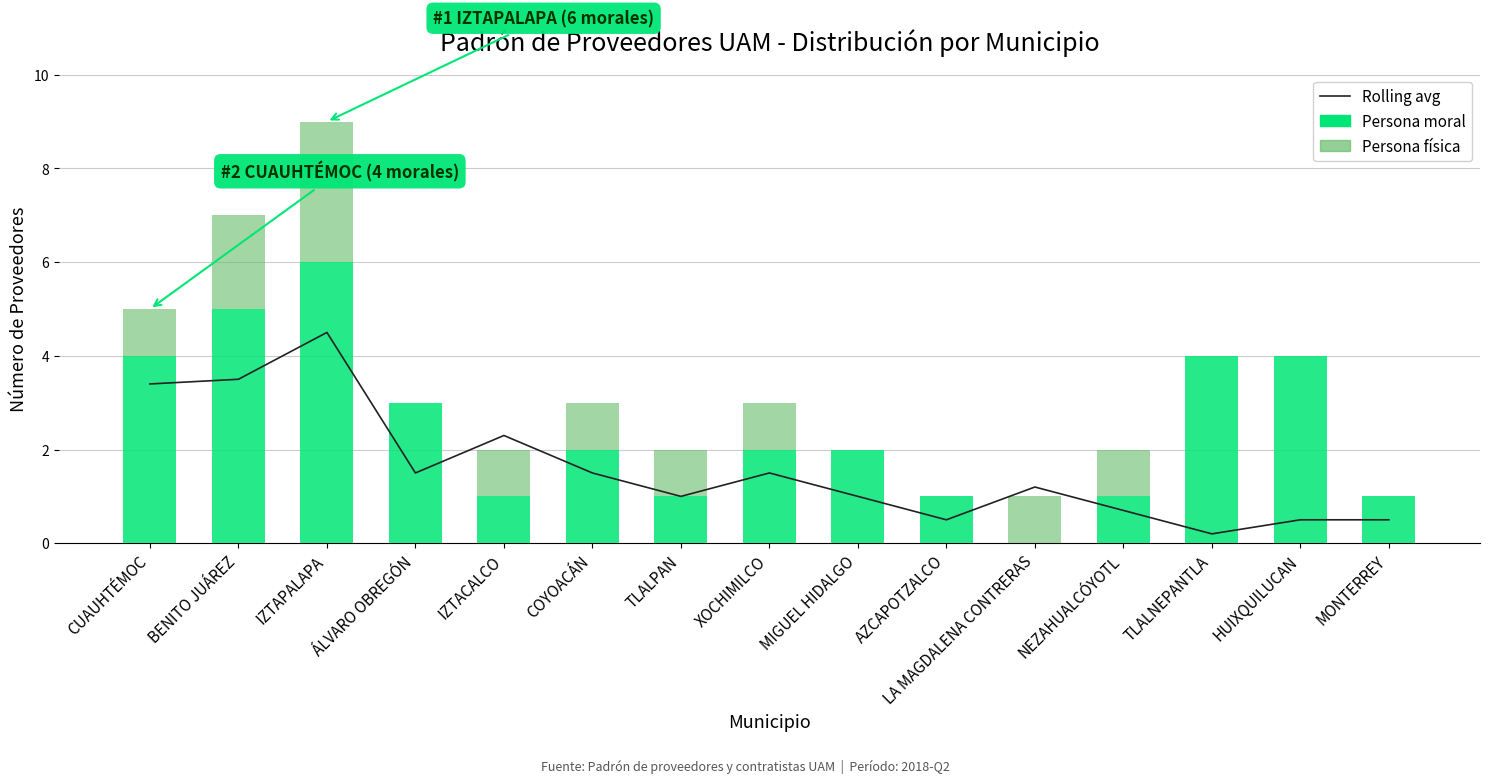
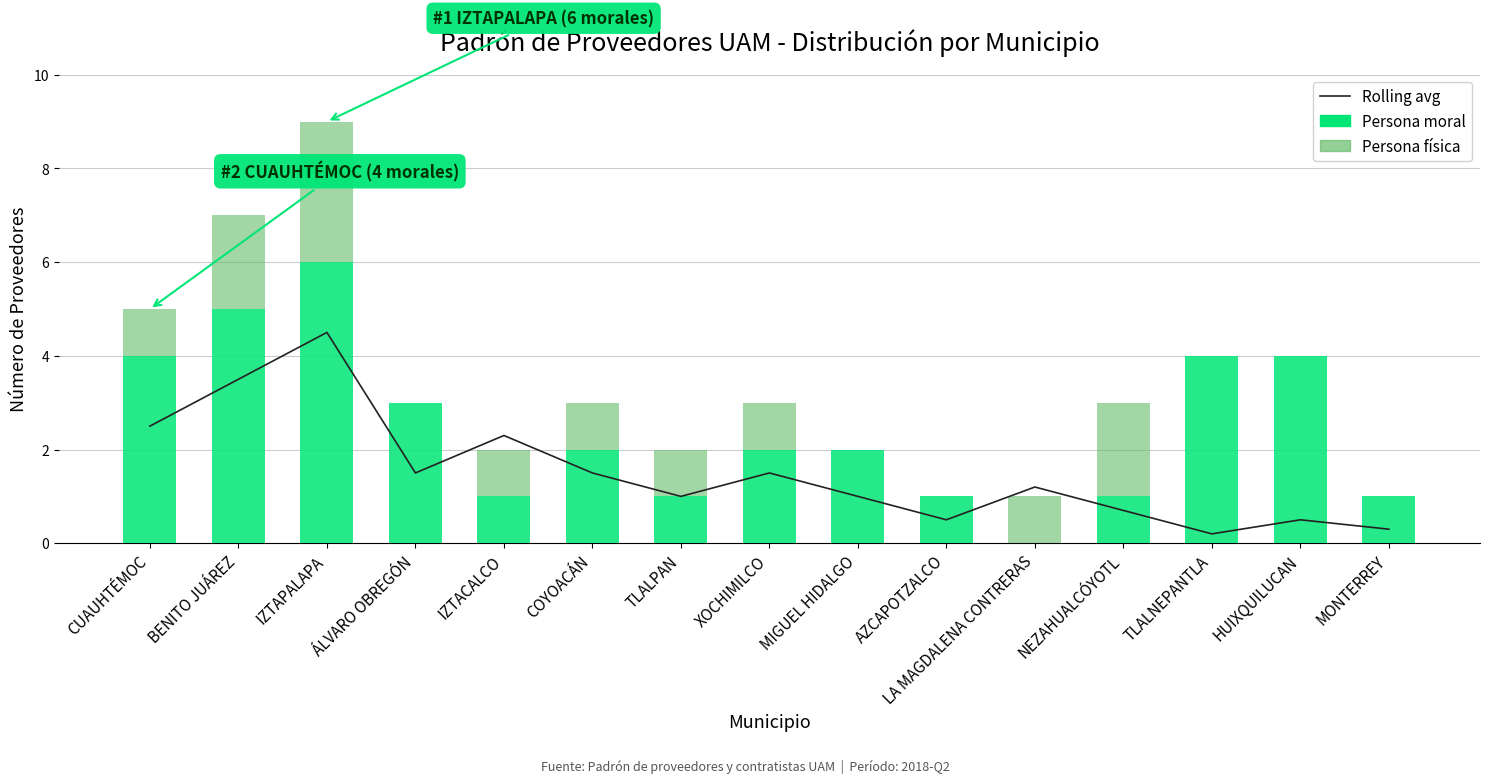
  {
    "Rolling avg": {
-     "CUAUHTÉMOC": 3.4,
+     "CUAUHTÉMOC": 2.5,
      "BENITO JUÁREZ": 3.5,
      "IZTAPALAPA": 4.5,
      "ÁLVARO OBREGÓN": 1.5,
      "IZTACALCO": 2.3,
      "COYOACÁN": 1.5,
      "TLALPAN": 1.0,
      "XOCHIMILCO": 1.5,
      "MIGUEL HIDALGO": 1.0,
      "AZCAPOTZALCO": 0.5,
      "LA MAGDALENA CONTRERAS": 1.2,
      "NEZAHUALCÓYOTL": 0.7,
      "TLALNEPANTLA": 0.2,
      "HUIXQUILUCAN": 0.5,
-     "MONTERREY": 0.5
+     "MONTERREY": 0.3
    },
    "Persona moral": {
      "CUAUHTÉMOC": 4.0,
      "BENITO JUÁREZ": 5.0,
      "IZTAPALAPA": 6.0,
      "ÁLVARO OBREGÓN": 3.0,
      "IZTACALCO": 1.0,
      "COYOACÁN": 2.0,
      "TLALPAN": 1.0,
      "XOCHIMILCO": 2.0,
      "MIGUEL HIDALGO": 2.0,
      "AZCAPOTZALCO": 1.0,
      "LA MAGDALENA CONTRERAS": 0.0,
      "NEZAHUALCÓYOTL": 1.0,
      "TLALNEPANTLA": 4.0,
      "HUIXQUILUCAN": 4.0,
      "MONTERREY": 1.0
    },
    "Persona física": {
      "CUAUHTÉMOC": 1,
      "BENITO JUÁREZ": 2,
      "ÁLVARO OBREGÓN": 0,
      "IZTACALCO": 1,
      "COYOACÁN": 1,
      "TLALPAN": 1,
      "XOCHIMILCO": 1,
      "MIGUEL HIDALGO": 0,
      "AZCAPOTZALCO": 0,
      "LA MAGDALENA CONTRERAS": 1,
-     "NEZAHUALCÓYOTL": 1,
+     "NEZAHUALCÓYOTL": 2,
      "TLALNEPANTLA": 0,
      "HUIXQUILUCAN": 0,
      "MONTERREY": 0
    }
  }
